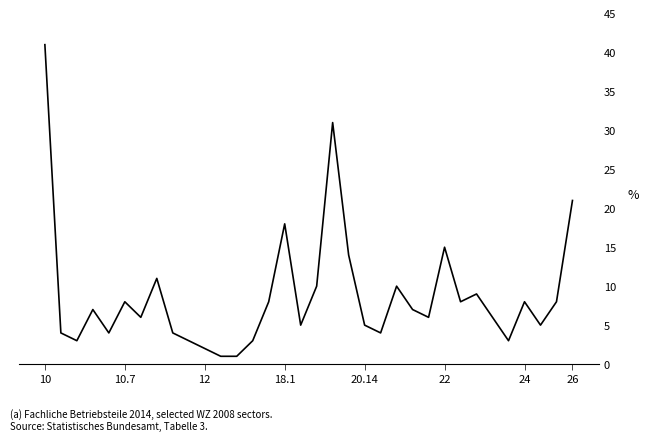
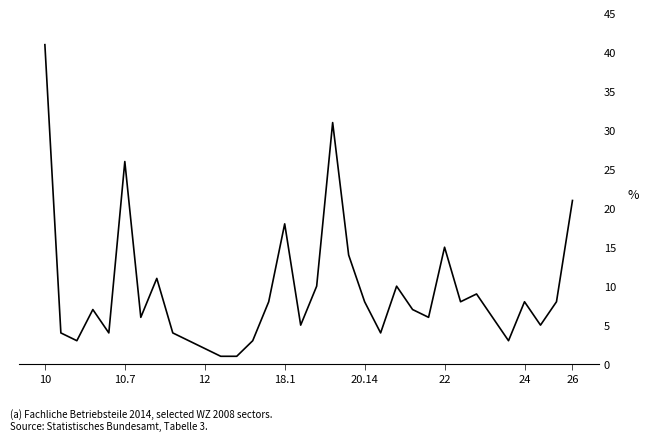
  {
    "10": 41,
-   "10.7": 8,
+   "10.7": 26,
    "12": 2,
    "18.1": 18,
-   "20.14": 5,
+   "20.14": 8,
    "22": 15,
    "24": 8,
    "26": 21
  }
